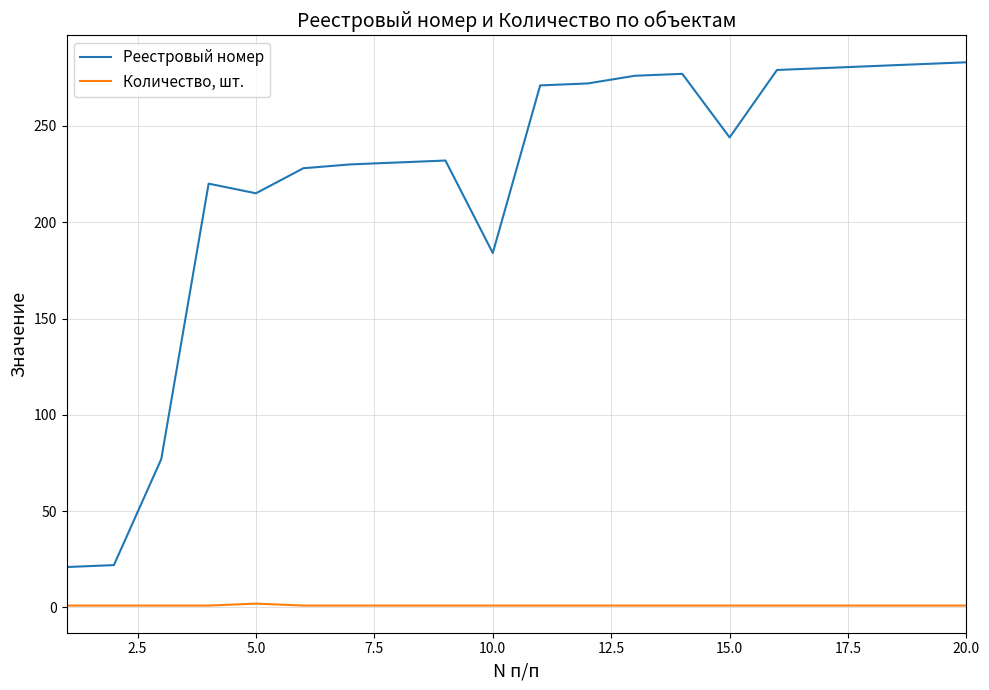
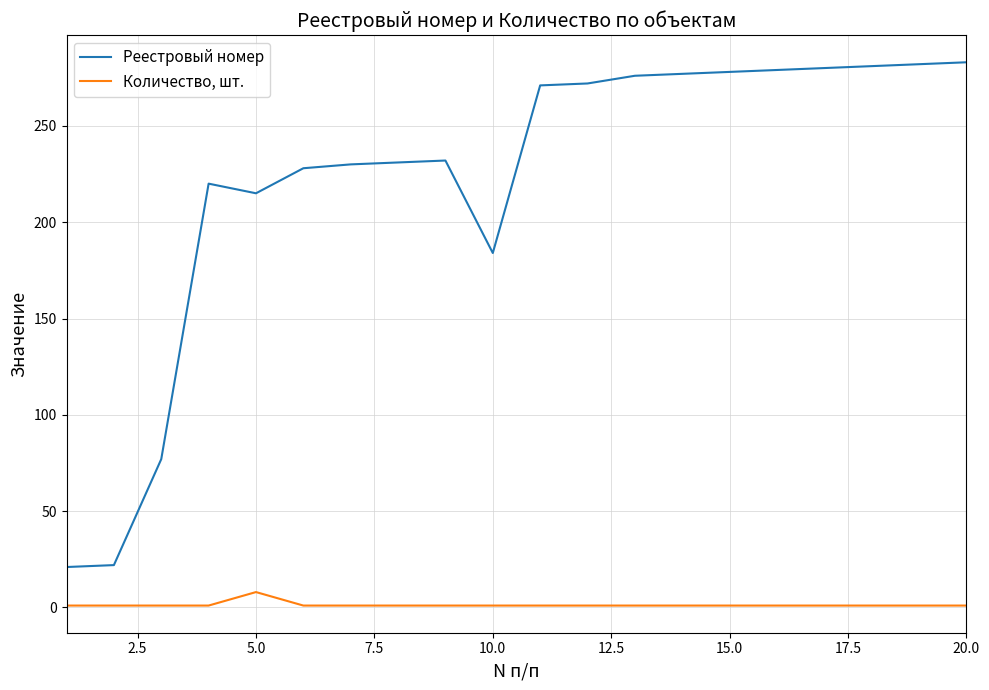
  {
    "Реестровый номер": {
      "5.0": 215,
      "10.0": 184,
-     "15.0": 244,
+     "15.0": 278,
      "20.0": 283
    },
    "Количество, шт.": {
-     "5.0": 2,
+     "5.0": 8,
      "10.0": 1,
      "15.0": 1,
      "20.0": 1
    }
  }
